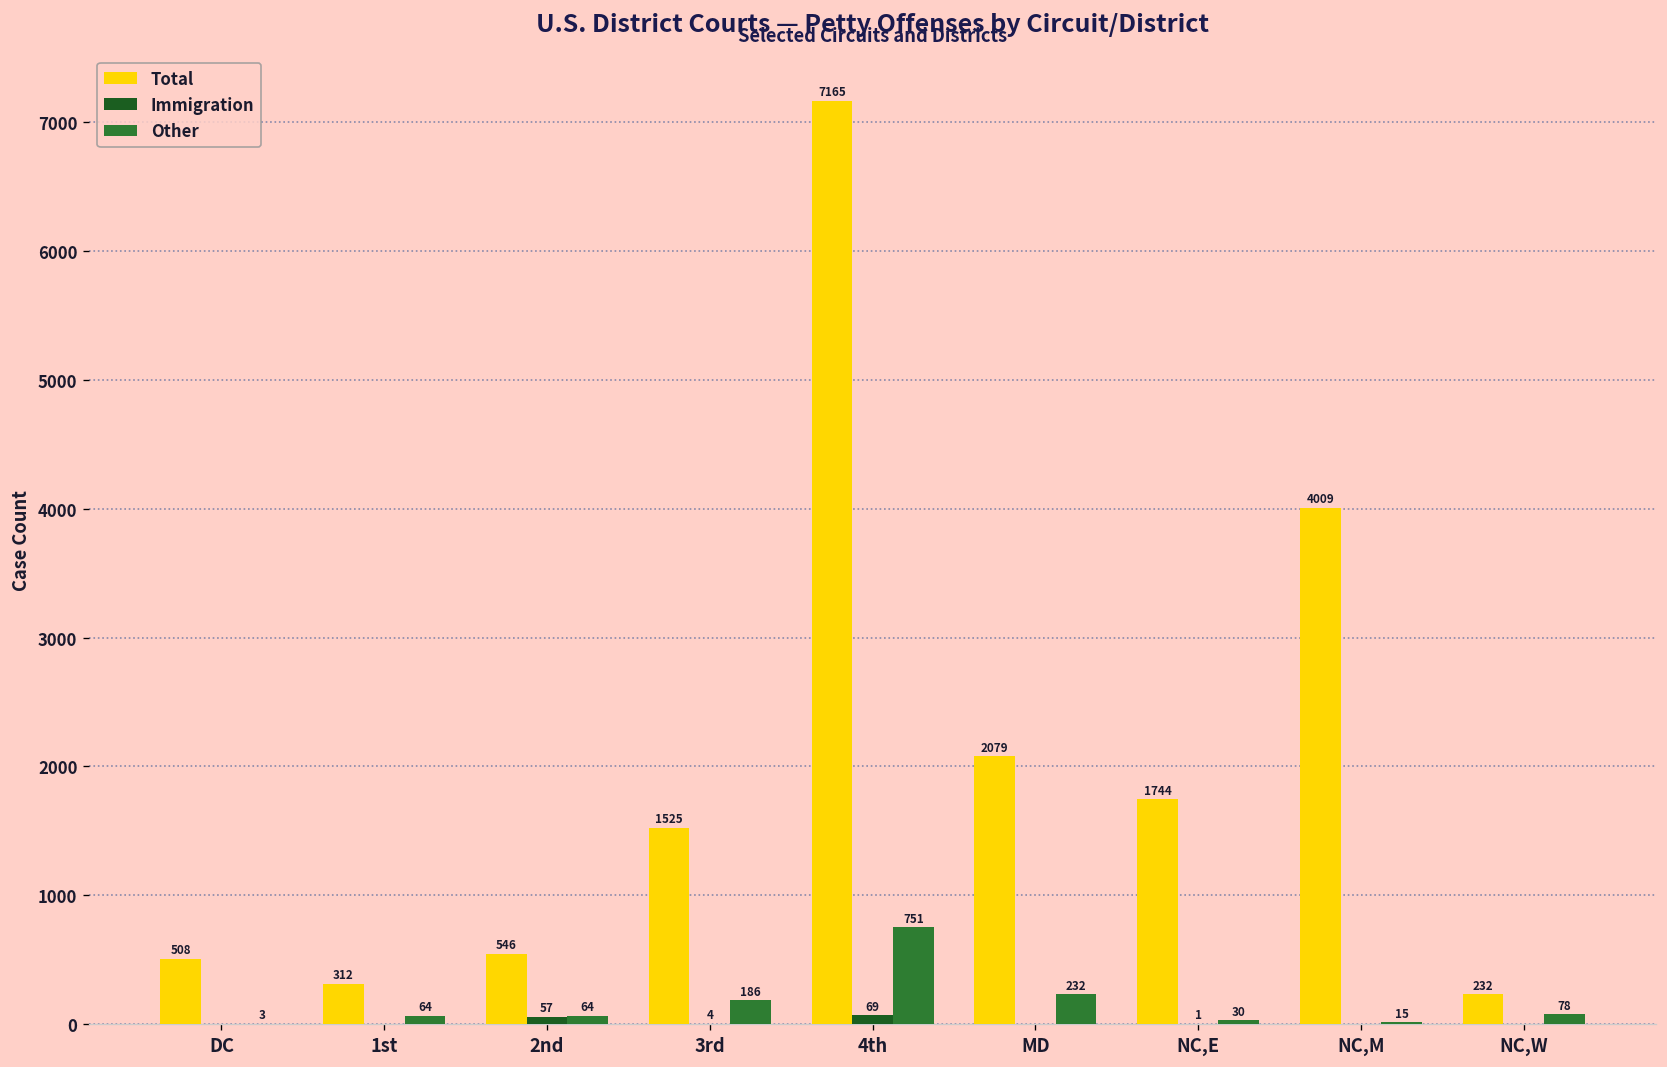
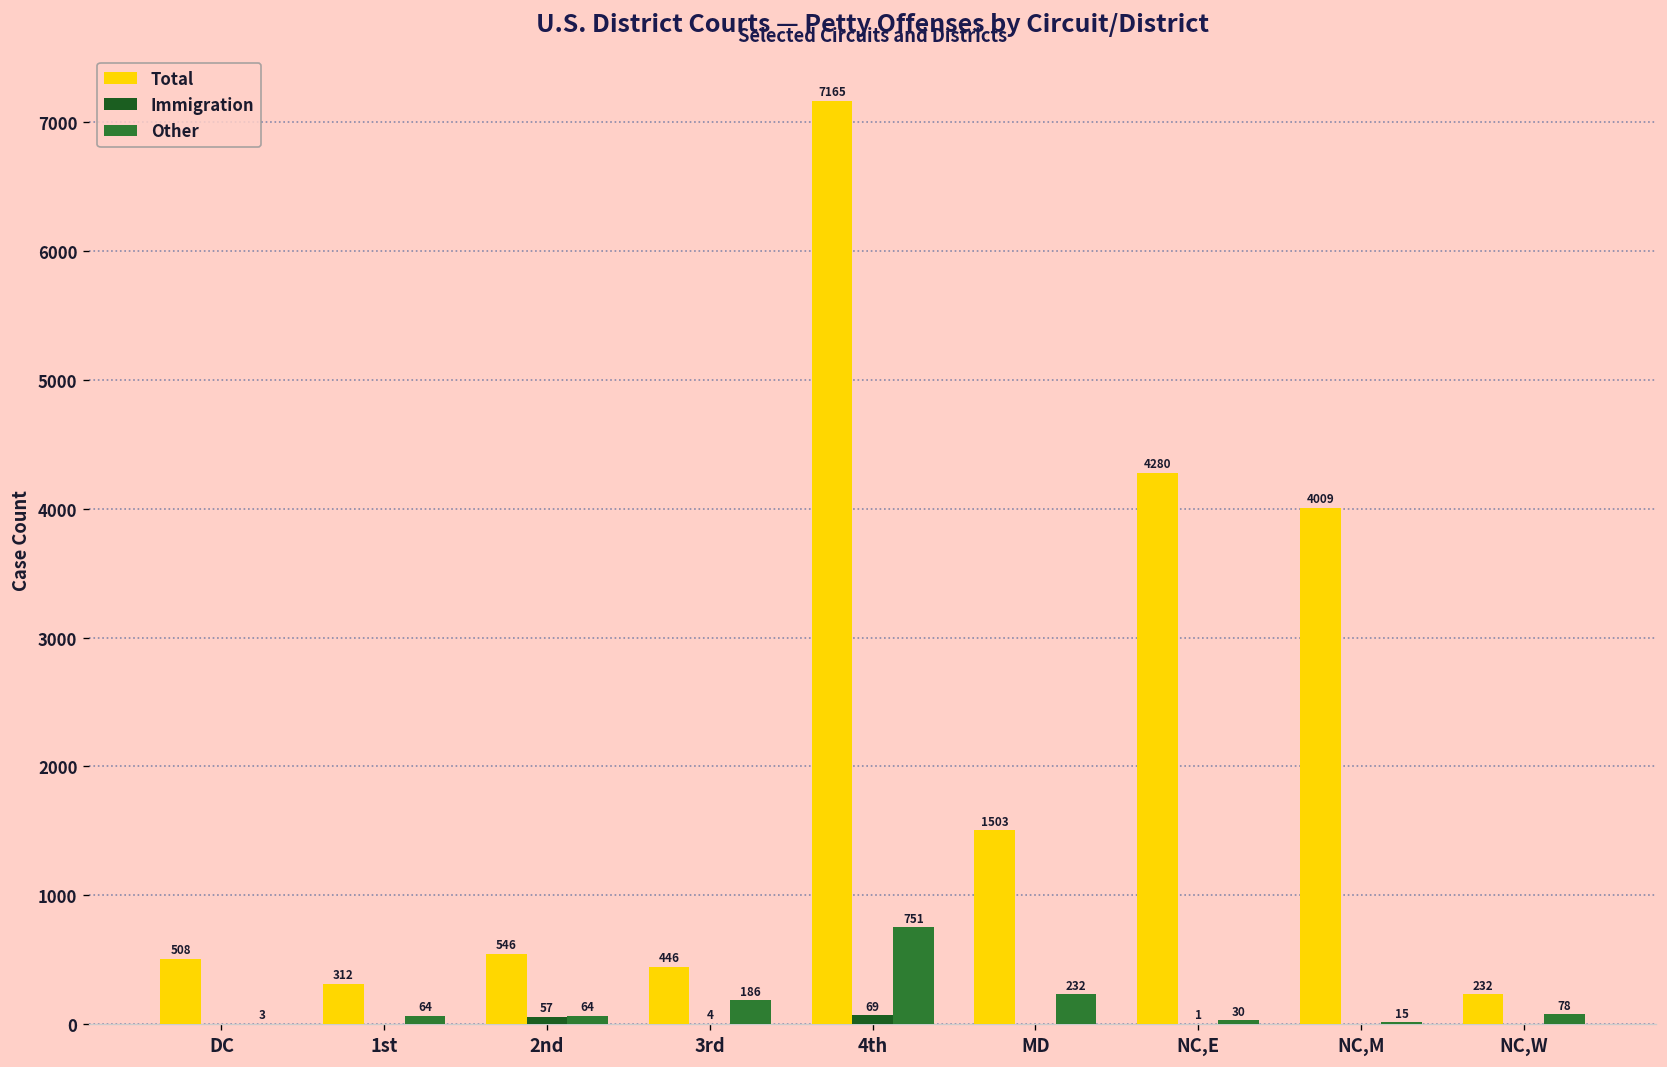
  {
    "Total": {
      "DC": 508,
      "1st": 312,
      "2nd": 546,
-     "3rd": 1525,
+     "3rd": 446,
      "4th": 7165,
-     "MD": 2079,
-     "NC,E": 1744,
+     "MD": 1503,
+     "NC,E": 4280,
      "NC,M": 4009,
      "NC,W": 232
    }
  }
